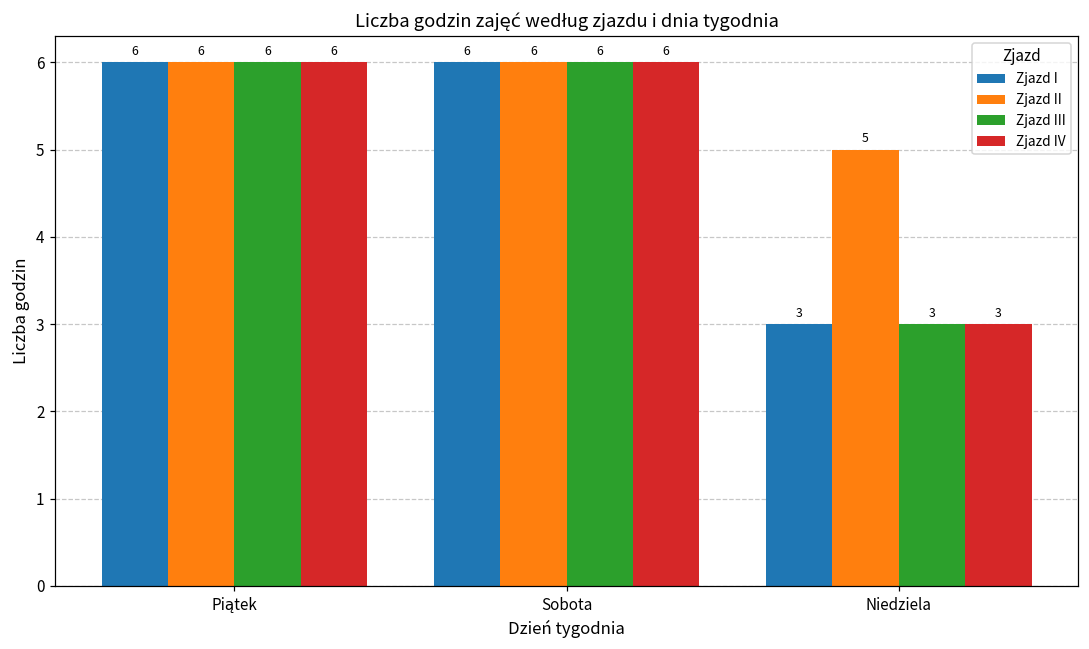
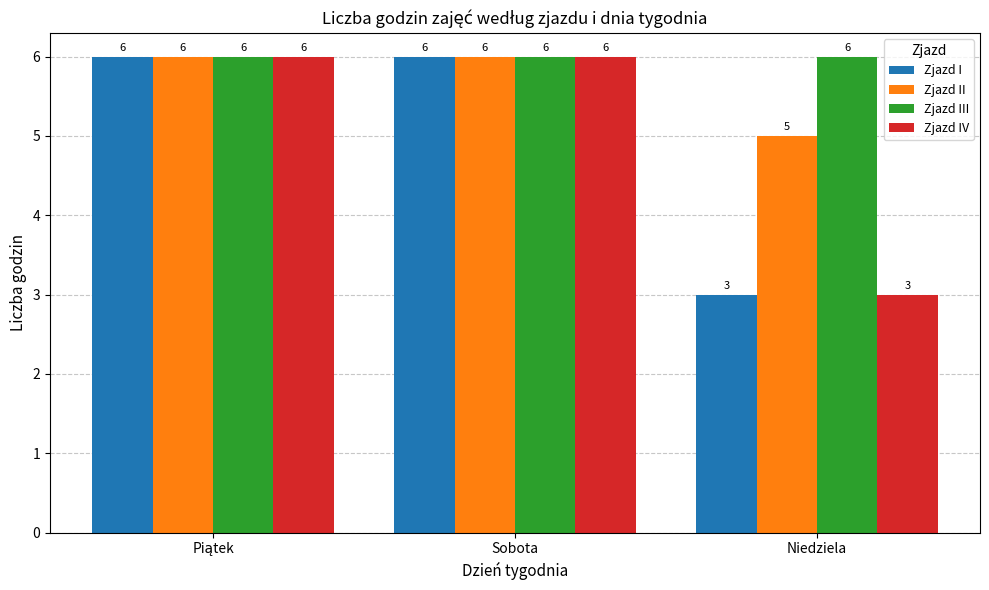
  {
    "Zjazd I": {
      "Piątek": 6,
      "Sobota": 6,
      "Niedziela": 3
    },
    "Zjazd II": {
      "Piątek": 6,
      "Sobota": 6,
      "Niedziela": 5
    },
    "Zjazd III": {
      "Piątek": 6,
      "Sobota": 6,
-     "Niedziela": 3
+     "Niedziela": 6
    },
    "Zjazd IV": {
      "Piątek": 6,
      "Sobota": 6,
      "Niedziela": 3
    }
  }
